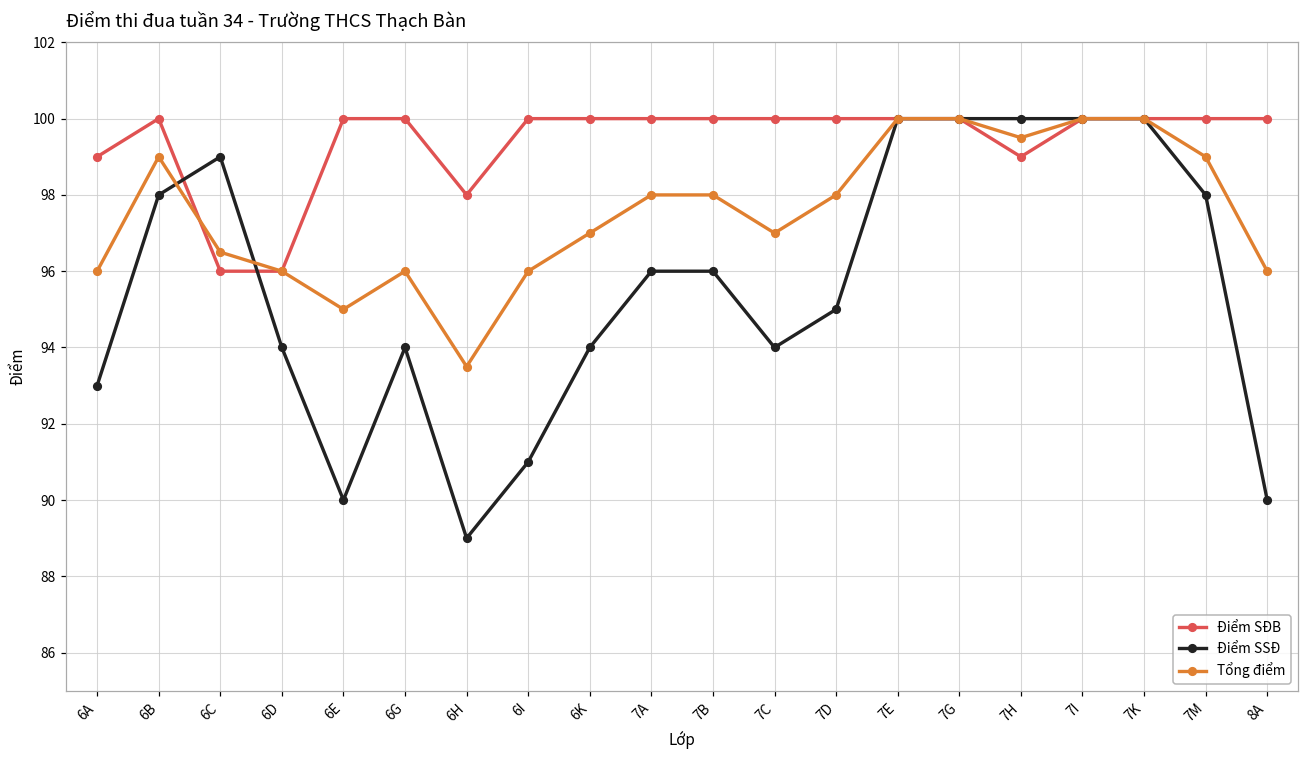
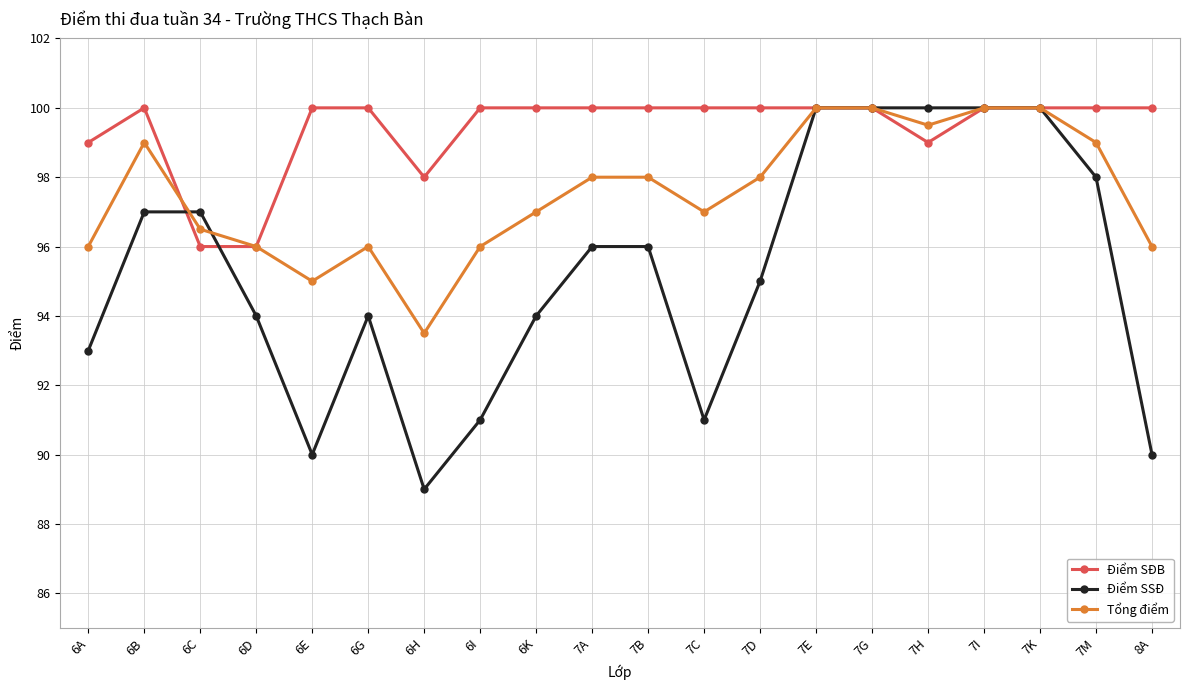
  {
    "Điểm SSĐ": {
      "6A": 93,
-     "6B": 98,
-     "6C": 99,
+     "6B": 97,
+     "6C": 97,
      "6D": 94,
      "6E": 90,
      "6G": 94,
      "6H": 89,
      "6I": 91,
      "6K": 94,
      "7A": 96,
      "7B": 96,
-     "7C": 94,
+     "7C": 91,
      "7D": 95,
      "7H": 100,
      "7M": 98,
      "8A": 90
    }
  }
